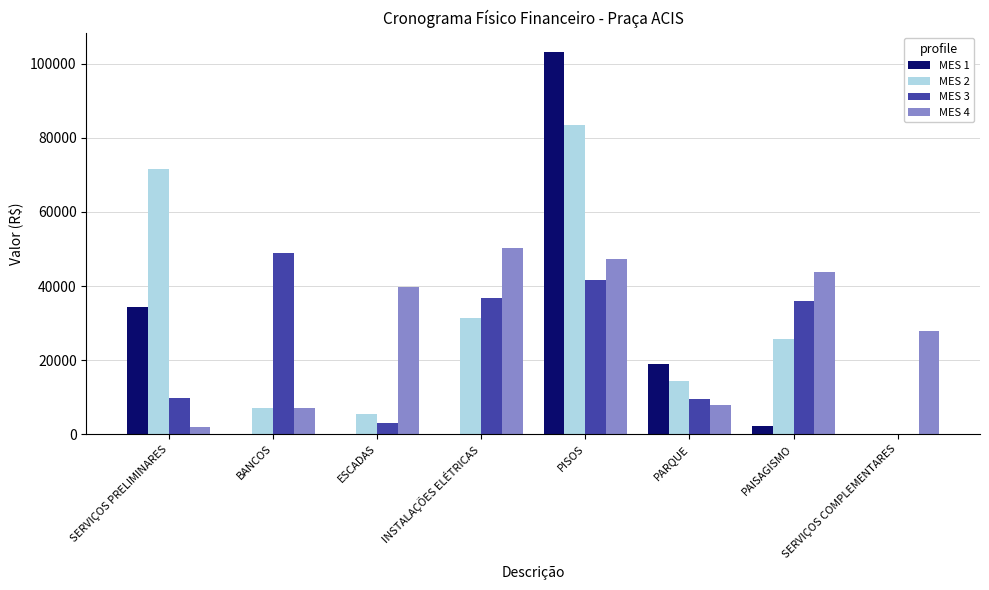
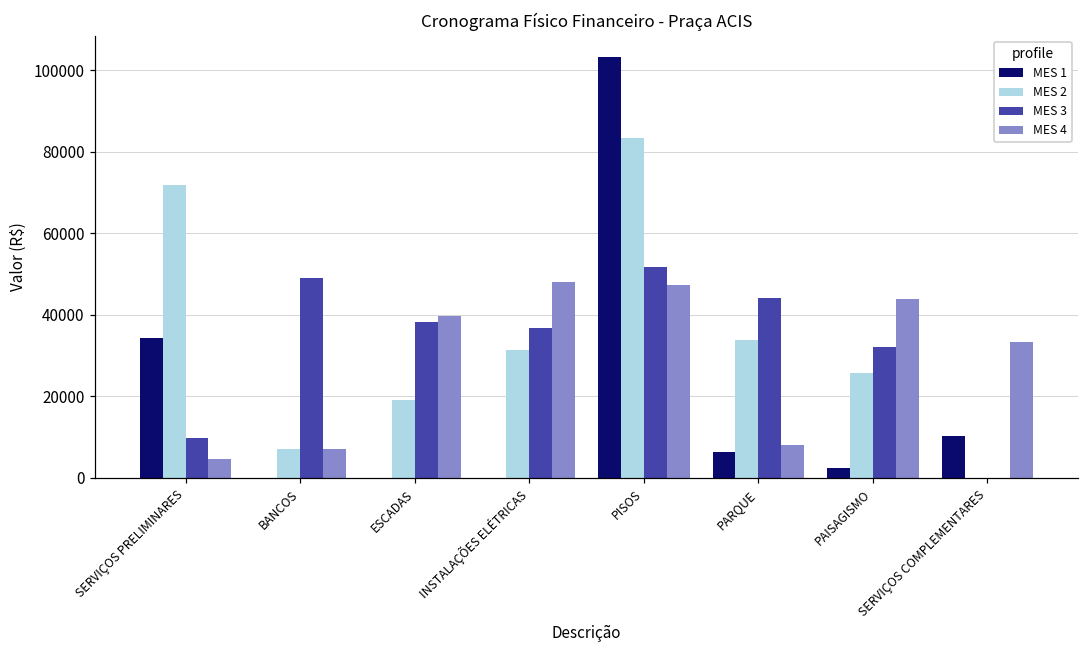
  {
    "MES 1": {
      "SERVIÇOS PRELIMINARES": 34000,
      "BANCOS": 0,
      "ESCADAS": 0,
      "INSTALAÇÕES ELÉTRICAS": 0,
      "PISOS": 103000,
-     "PARQUE": 19000,
+     "PARQUE": 6000,
      "PAISAGISMO": 2000,
-     "SERVIÇOS COMPLEMENTARES": 0
+     "SERVIÇOS COMPLEMENTARES": 10000
    },
    "MES 2": {
      "SERVIÇOS PRELIMINARES": 72000,
      "BANCOS": 7000,
-     "ESCADAS": 5000,
+     "ESCADAS": 19000,
      "INSTALAÇÕES ELÉTRICAS": 31000,
      "PISOS": 83000,
-     "PARQUE": 14000,
+     "PARQUE": 34000,
      "PAISAGISMO": 26000,
      "SERVIÇOS COMPLEMENTARES": 0
    },
    "MES 3": {
      "SERVIÇOS PRELIMINARES": 10000,
      "BANCOS": 49000,
-     "ESCADAS": 3000,
+     "ESCADAS": 38000,
      "INSTALAÇÕES ELÉTRICAS": 37000,
-     "PISOS": 42000,
-     "PARQUE": 9000,
-     "PAISAGISMO": 36000,
+     "PISOS": 52000,
+     "PARQUE": 44000,
+     "PAISAGISMO": 32000,
      "SERVIÇOS COMPLEMENTARES": 0
    },
    "MES 4": {
-     "SERVIÇOS PRELIMINARES": 2000,
+     "SERVIÇOS PRELIMINARES": 5000,
      "BANCOS": 7000,
      "ESCADAS": 40000,
-     "INSTALAÇÕES ELÉTRICAS": 50000,
+     "INSTALAÇÕES ELÉTRICAS": 48000,
      "PISOS": 47000,
      "PARQUE": 8000,
      "PAISAGISMO": 44000,
-     "SERVIÇOS COMPLEMENTARES": 28000
+     "SERVIÇOS COMPLEMENTARES": 33000
    }
  }
